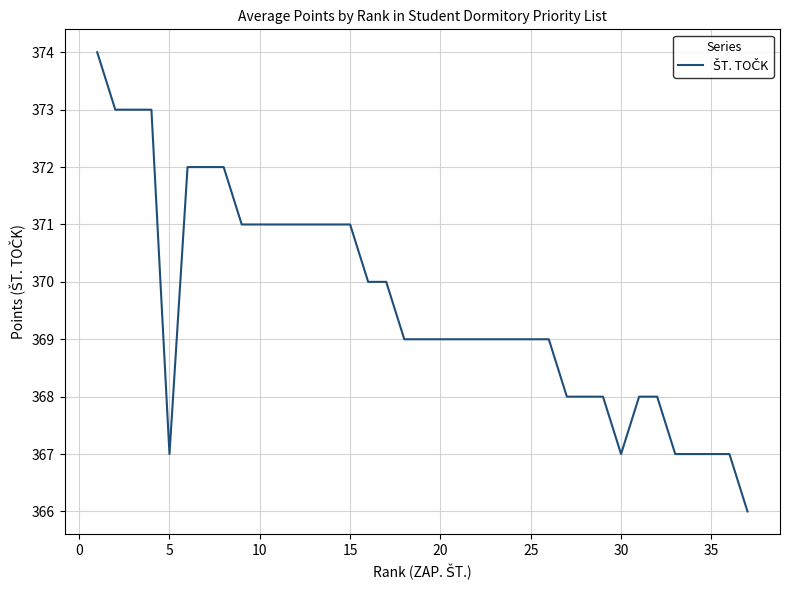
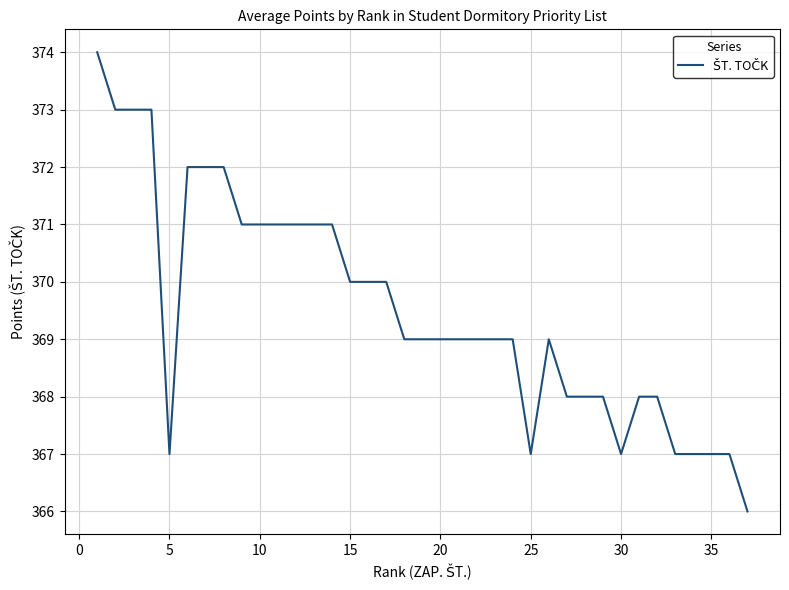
  {
    "5": 367,
    "10": 371,
-   "15": 371,
+   "15": 370,
    "20": 369,
-   "25": 369,
+   "25": 367,
    "30": 367,
    "35": 367
  }
